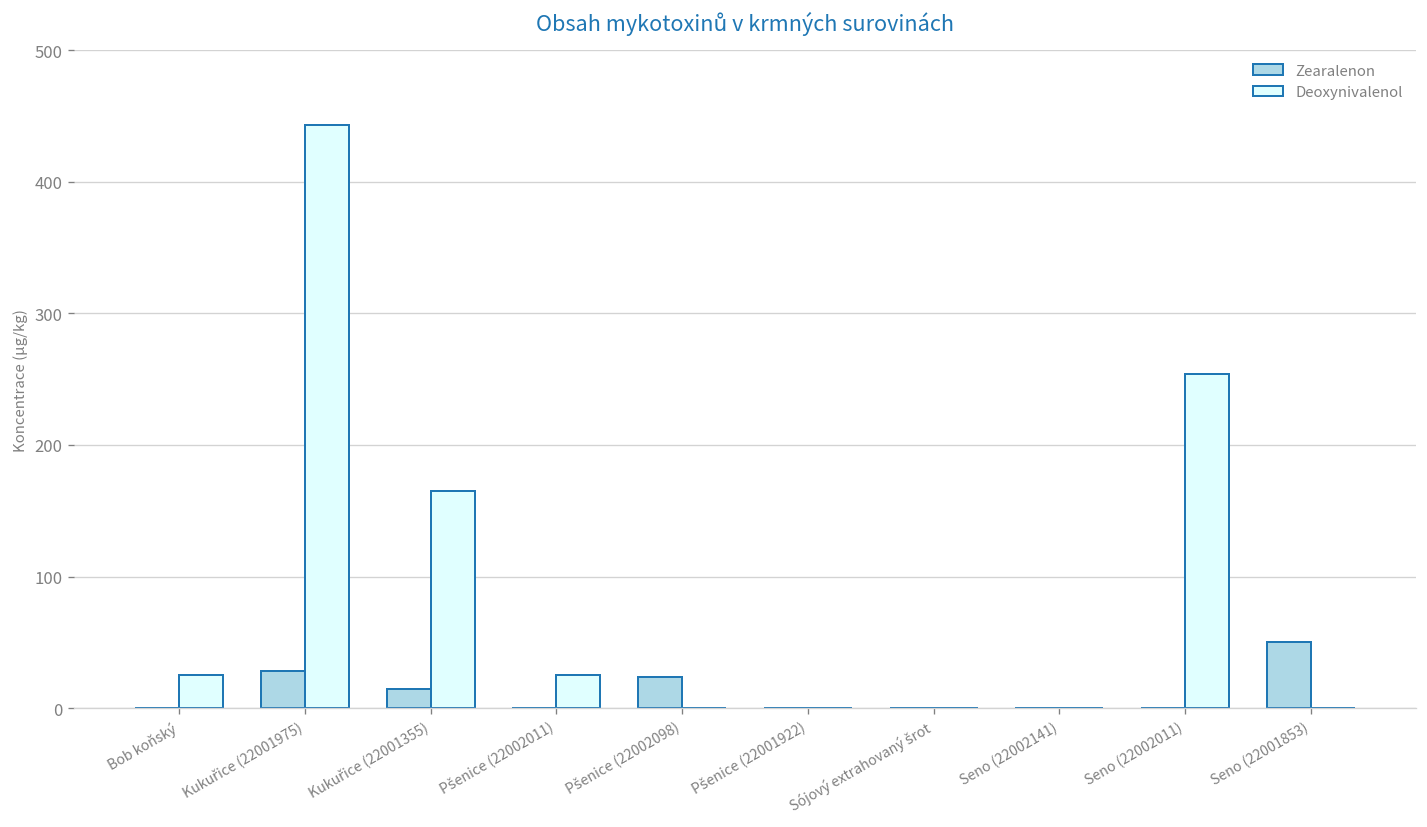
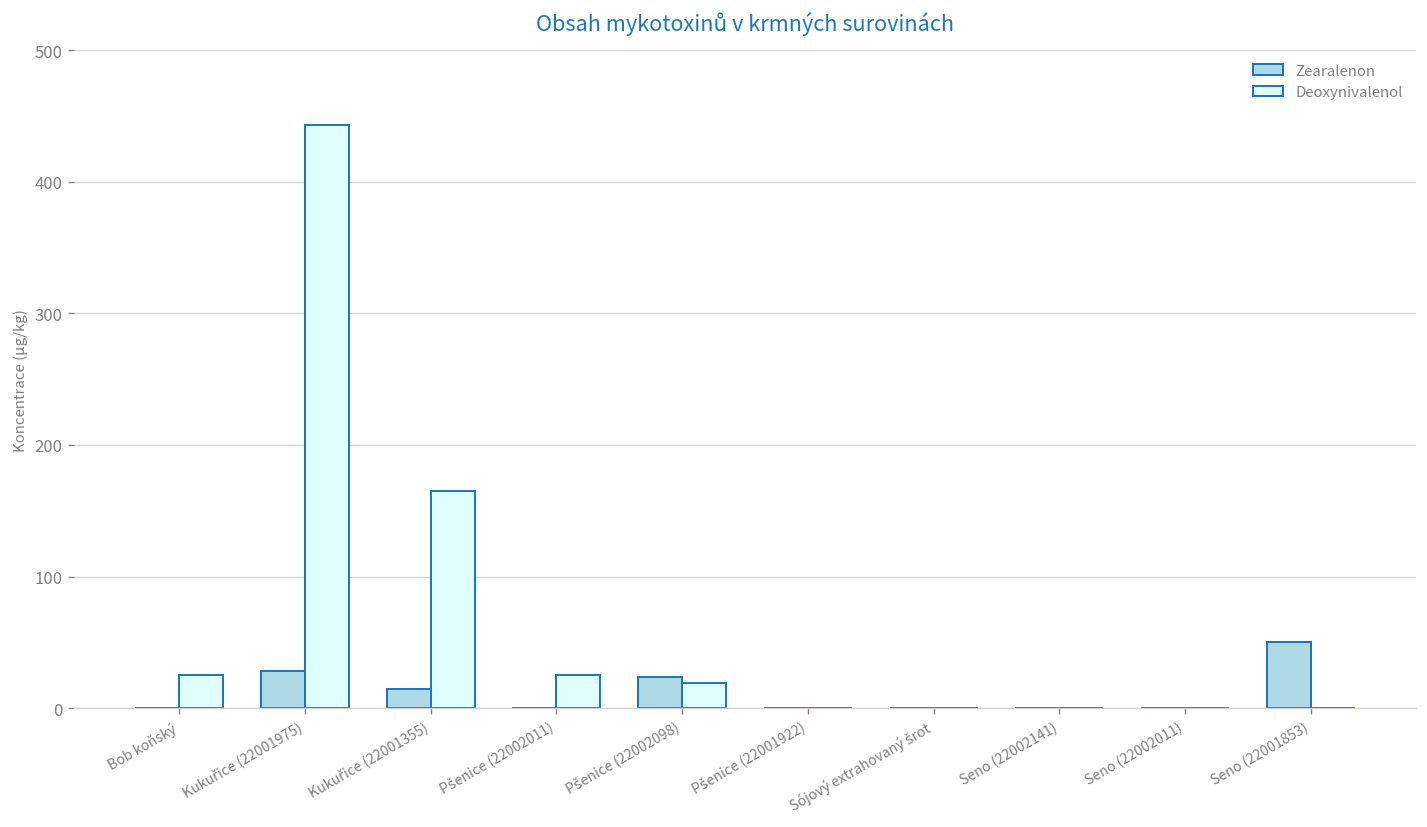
  {
    "Zearalenon": {
      "Bob koňský": 0,
      "Kukuřice (22001975)": 28,
      "Kukuřice (22001355)": 14,
      "Pšenice (22002011)": 0,
      "Pšenice (22002098)": 24,
      "Pšenice (22001922)": 0,
      "Sójový extrahovaný šrot": 0,
      "Seno (22002141)": 0,
      "Seno (22002011)": 0,
      "Seno (22001853)": 50
    },
    "Deoxynivalenol": {
      "Bob koňský": 25,
      "Kukuřice (22001975)": 443,
      "Kukuřice (22001355)": 165,
      "Pšenice (22002011)": 25,
-     "Pšenice (22002098)": 0,
+     "Pšenice (22002098)": 19,
      "Pšenice (22001922)": 0,
      "Sójový extrahovaný šrot": 0,
      "Seno (22002141)": 0,
-     "Seno (22002011)": 254,
+     "Seno (22002011)": 0,
      "Seno (22001853)": 0
    }
  }
